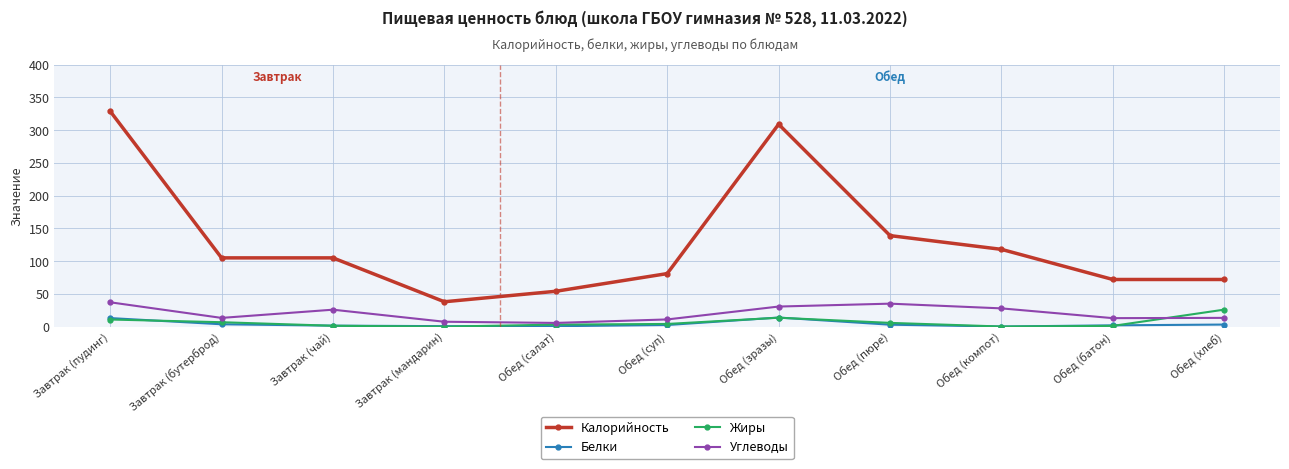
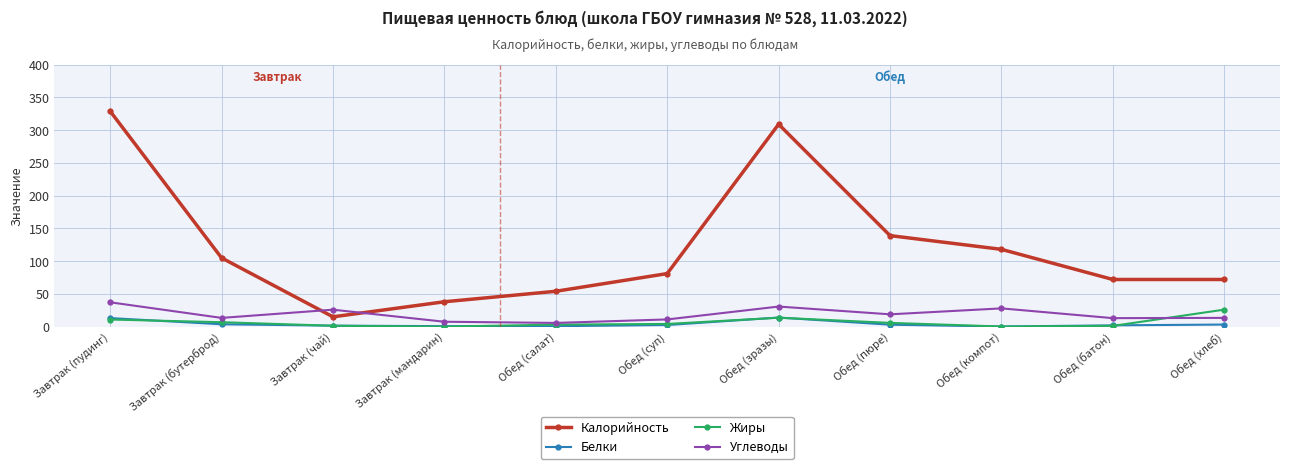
  {
    "Калорийность": {
      "Завтрак (пудинг)": 330,
      "Завтрак (бутерброд)": 110,
-     "Завтрак (чай)": 110,
+     "Завтрак (чай)": 20,
      "Завтрак (мандарин)": 40,
      "Обед (салат)": 50,
      "Обед (суп)": 80,
      "Обед (зразы)": 310,
      "Обед (пюре)": 140,
      "Обед (компот)": 120,
      "Обед (батон)": 70,
      "Обед (хлеб)": 70
    },
    "Белки": {
      "Обед (хлеб)": 0
    },
    "Жиры": {
      "Обед (хлеб)": 30
    },
    "Углеводы": {
      "Завтрак (пудинг)": 40,
      "Завтрак (бутерброд)": 10,
      "Завтрак (чай)": 30,
      "Завтрак (мандарин)": 10,
      "Обед (суп)": 10,
      "Обед (зразы)": 30,
-     "Обед (пюре)": 40,
+     "Обед (пюре)": 20,
      "Обед (компот)": 30,
      "Обед (батон)": 10,
      "Обед (хлеб)": 10
    }
  }
